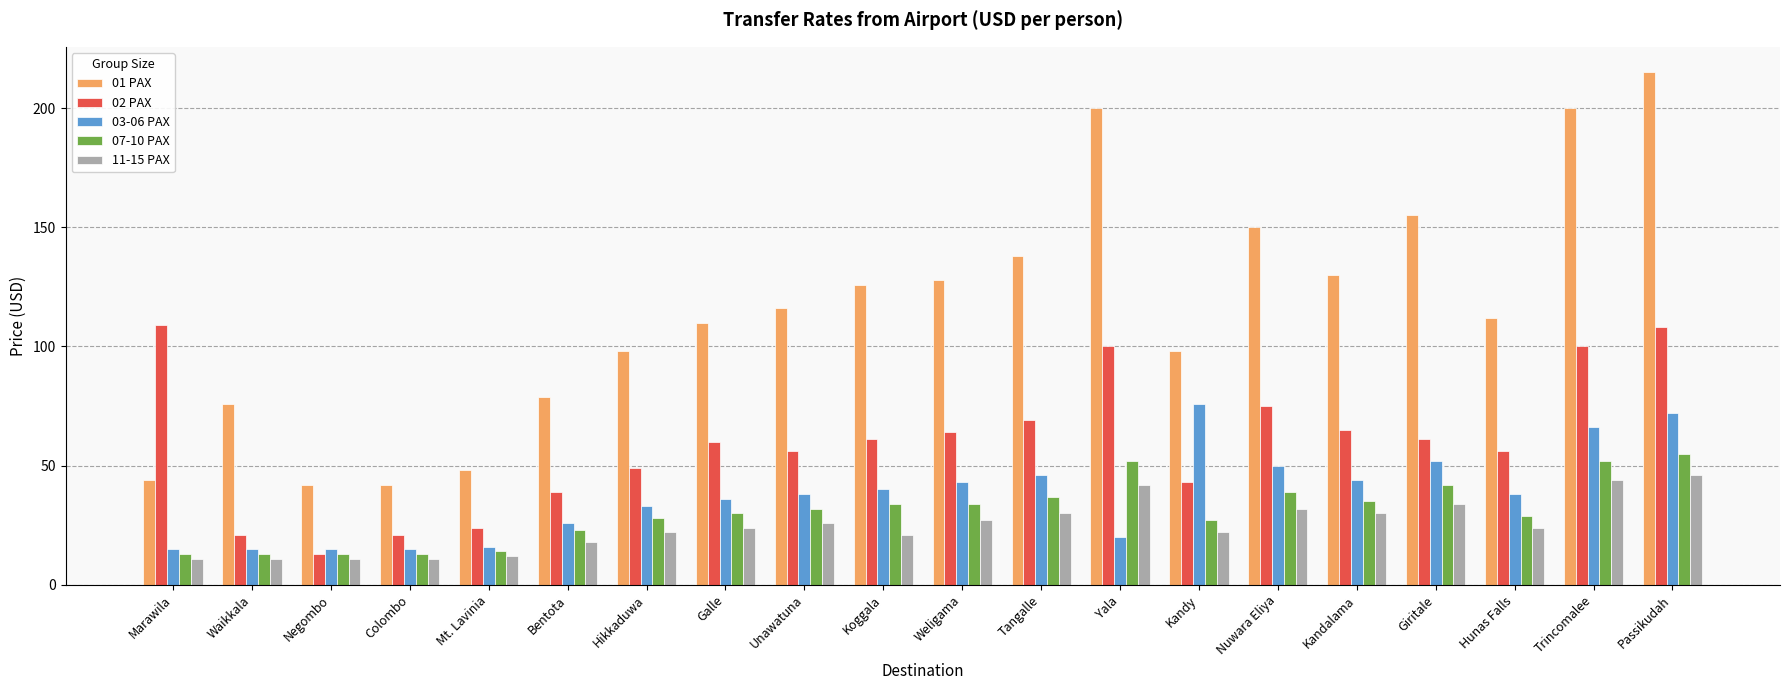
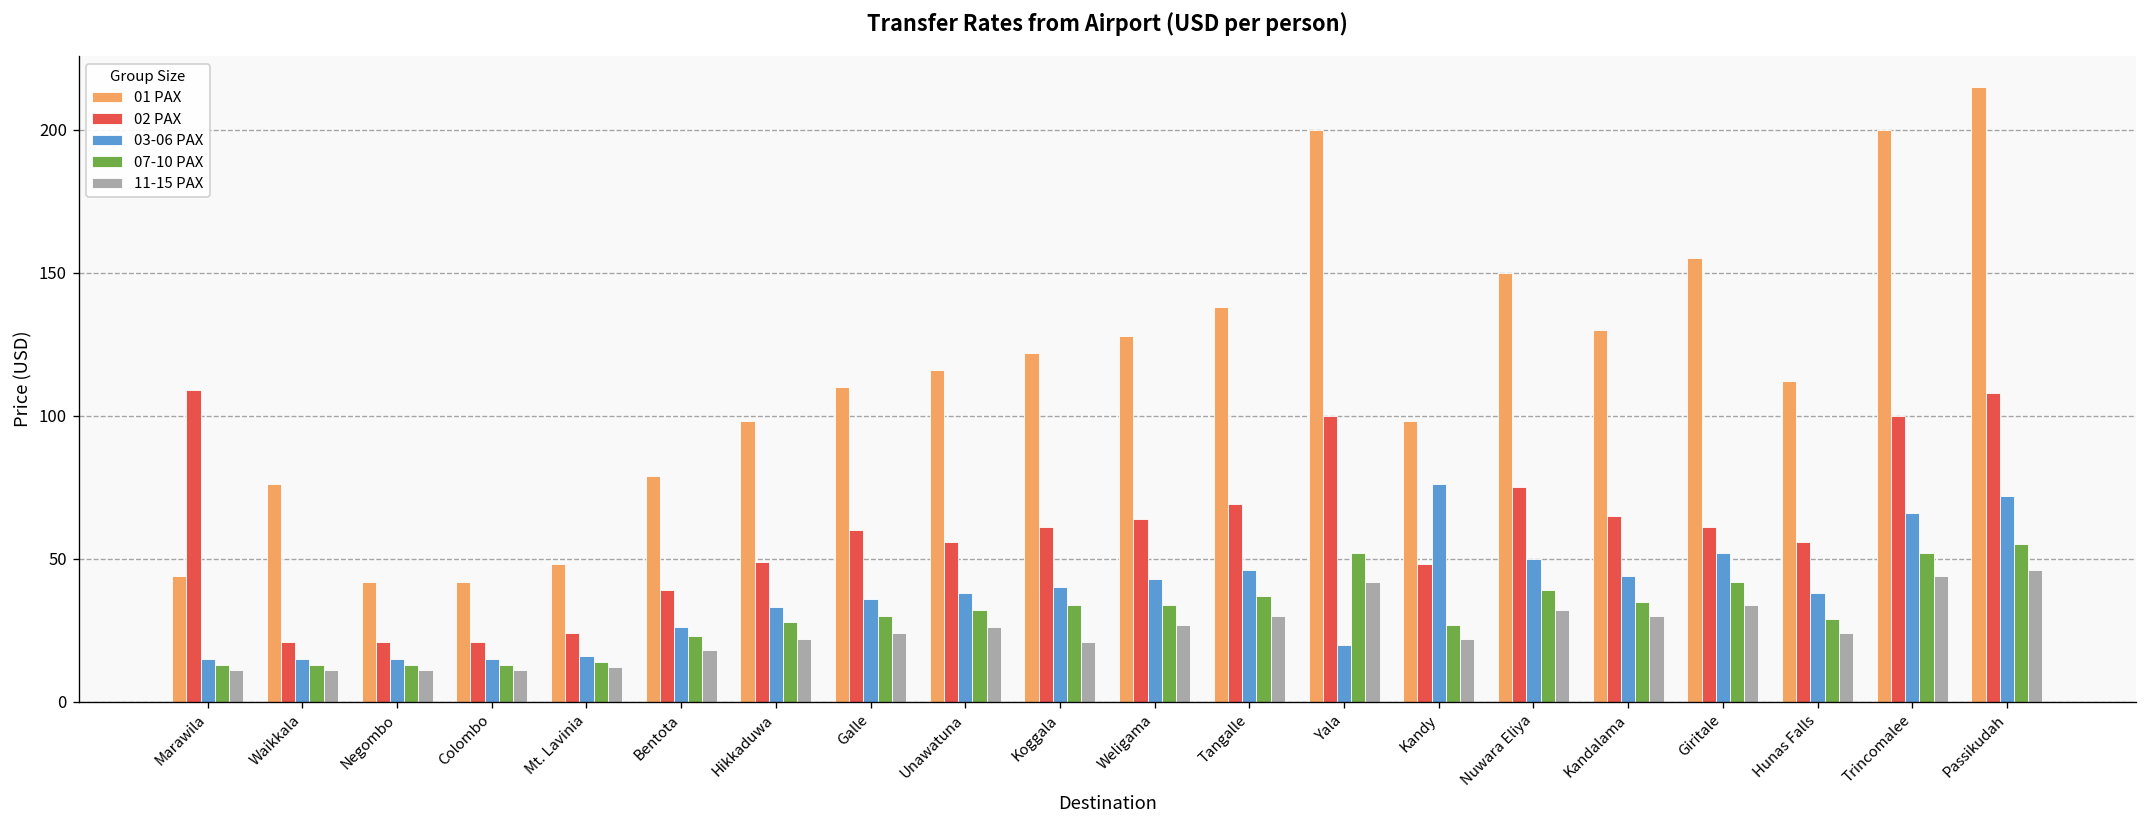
  {
    "01 PAX": {
      "Marawila": 44,
      "Waikkala": 76,
      "Negombo": 42,
      "Colombo": 42,
      "Mt. Lavinia": 48,
      "Bentota": 79,
      "Hikkaduwa": 98,
      "Galle": 110,
      "Unawatuna": 116,
-     "Koggala": 126,
+     "Koggala": 122,
      "Weligama": 128,
      "Tangalle": 138,
      "Yala": 200,
      "Kandy": 98,
      "Nuwara Eliya": 150,
      "Kandalama": 130,
      "Giritale": 155,
      "Hunas Falls": 112,
      "Trincomalee": 200,
      "Passikudah": 215
    },
    "02 PAX": {
      "Marawila": 109,
      "Waikkala": 21,
-     "Negombo": 13,
+     "Negombo": 21,
      "Colombo": 21,
      "Mt. Lavinia": 24,
      "Bentota": 39,
      "Hikkaduwa": 49,
      "Galle": 60,
      "Unawatuna": 56,
      "Koggala": 61,
      "Weligama": 64,
      "Tangalle": 69,
      "Yala": 100,
-     "Kandy": 43,
+     "Kandy": 48,
      "Nuwara Eliya": 75,
      "Kandalama": 65,
      "Giritale": 61,
      "Hunas Falls": 56,
      "Trincomalee": 100,
      "Passikudah": 108
    },
    "03-06 PAX": {
      "Marawila": 15,
      "Waikkala": 15,
      "Negombo": 15,
      "Colombo": 15,
      "Mt. Lavinia": 16,
      "Bentota": 26,
      "Hikkaduwa": 33,
      "Galle": 36,
      "Unawatuna": 38,
      "Koggala": 40,
      "Weligama": 43,
      "Tangalle": 46,
      "Yala": 20,
      "Kandy": 76,
      "Nuwara Eliya": 50,
      "Kandalama": 44,
      "Giritale": 52,
      "Hunas Falls": 38,
      "Trincomalee": 66,
      "Passikudah": 72
    },
    "07-10 PAX": {
      "Marawila": 13,
      "Waikkala": 13,
      "Negombo": 13,
      "Colombo": 13,
      "Mt. Lavinia": 14,
      "Bentota": 23,
      "Hikkaduwa": 28,
      "Galle": 30,
      "Unawatuna": 32,
      "Koggala": 34,
      "Weligama": 34,
      "Tangalle": 37,
      "Yala": 52,
      "Kandy": 27,
      "Nuwara Eliya": 39,
      "Kandalama": 35,
      "Giritale": 42,
      "Hunas Falls": 29,
      "Trincomalee": 52,
      "Passikudah": 55
    },
    "11-15 PAX": {
      "Marawila": 11,
      "Waikkala": 11,
      "Negombo": 11,
      "Colombo": 11,
      "Mt. Lavinia": 12,
      "Bentota": 18,
      "Hikkaduwa": 22,
      "Galle": 24,
      "Unawatuna": 26,
      "Koggala": 21,
      "Weligama": 27,
      "Tangalle": 30,
      "Yala": 42,
      "Kandy": 22,
      "Nuwara Eliya": 32,
      "Kandalama": 30,
      "Giritale": 34,
      "Hunas Falls": 24,
      "Trincomalee": 44,
      "Passikudah": 46
    }
  }
